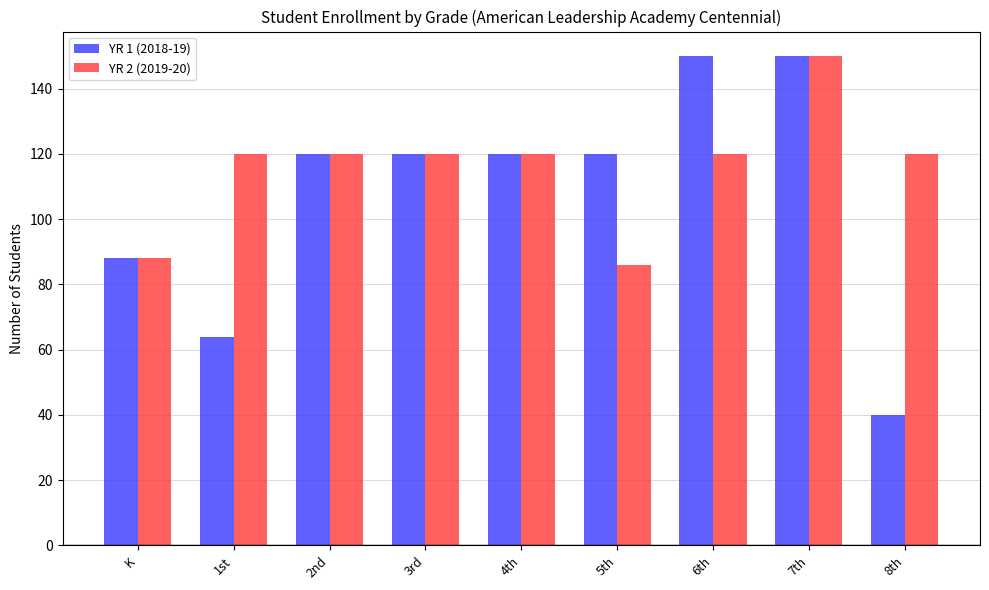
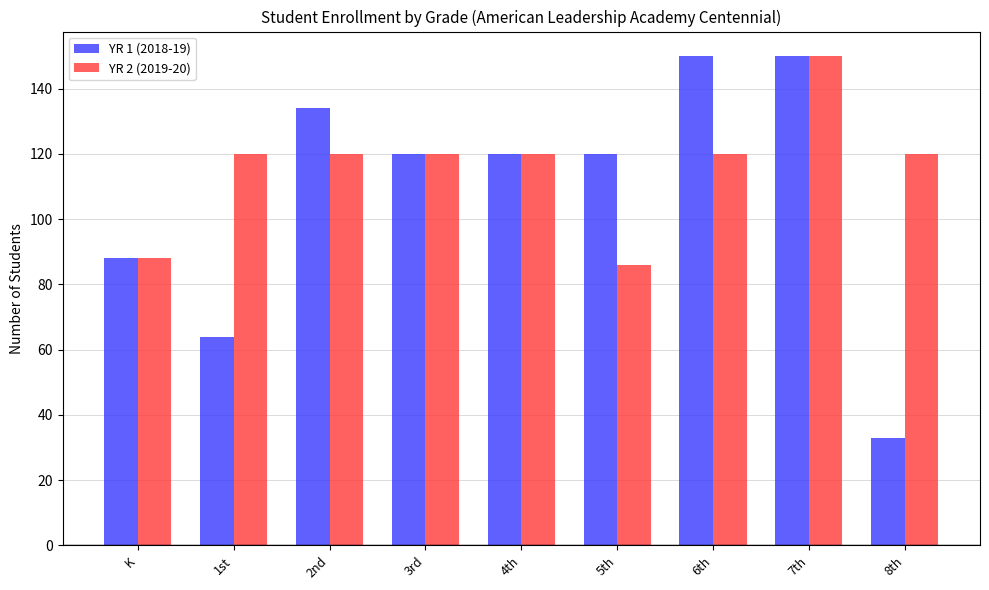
  {
    "YR 1 (2018-19)": {
      "K": 88,
      "1st": 64,
-     "2nd": 120,
+     "2nd": 134,
      "3rd": 120,
      "4th": 120,
      "5th": 120,
      "6th": 150,
      "7th": 150,
-     "8th": 40
+     "8th": 33
    },
    "YR 2 (2019-20)": {
      "K": 88,
      "1st": 120,
      "2nd": 120,
      "3rd": 120,
      "4th": 120,
      "5th": 86,
      "6th": 120,
      "7th": 150,
      "8th": 120
    }
  }
